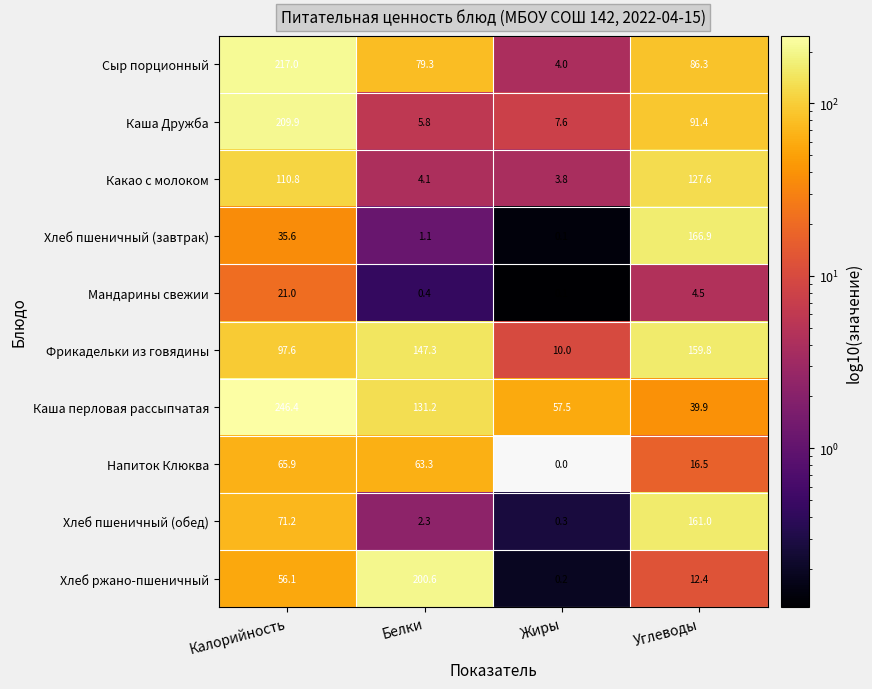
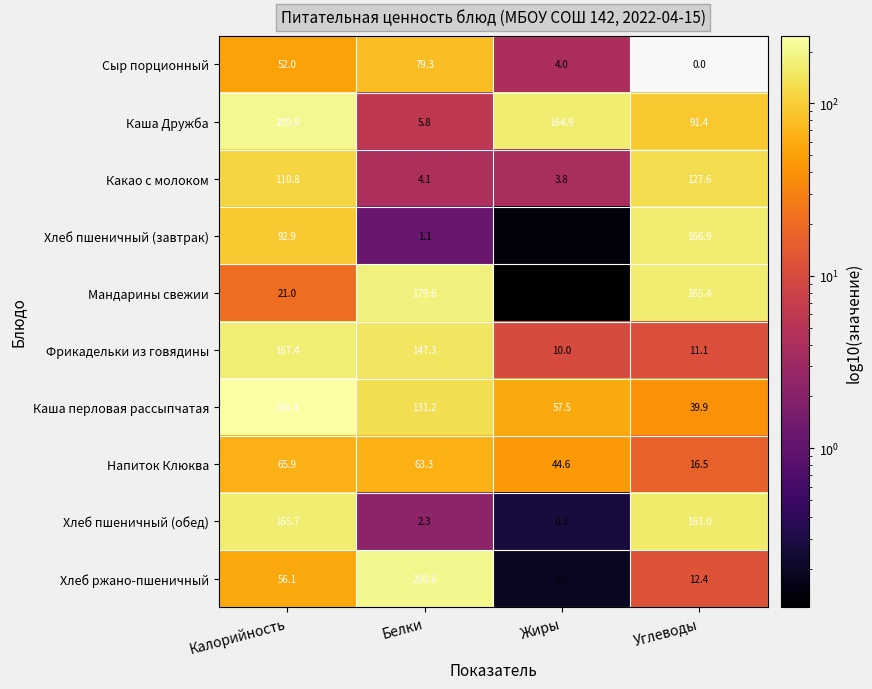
  {
    "Сыр порционный": {
-     "Калорийность": 217.0,
+     "Калорийность": 52.0,
      "Белки": 79.3,
      "Жиры": 4.0,
-     "Углеводы": 86.3
+     "Углеводы": 0.0
    },
    "Каша Дружба": {
      "Калорийность": 209.9,
      "Белки": 5.8,
-     "Жиры": 7.6,
+     "Жиры": 164.9,
      "Углеводы": 91.4
    },
    "Какао с молоком": {
      "Калорийность": 110.8,
      "Белки": 4.1,
      "Жиры": 3.8,
      "Углеводы": 127.6
    },
    "Хлеб пшеничный (завтрак)": {
-     "Калорийность": 35.6,
+     "Калорийность": 92.9,
      "Белки": 1.1,
      "Углеводы": 166.9
    },
    "Мандарины свежии": {
      "Калорийность": 21.0,
-     "Белки": 0.4,
-     "Углеводы": 4.5
+     "Белки": 179.6,
+     "Углеводы": 165.4
    },
    "Фрикадельки из говядины": {
-     "Калорийность": 97.6,
+     "Калорийность": 167.4,
      "Белки": 147.3,
      "Жиры": 10.0,
-     "Углеводы": 159.8
+     "Углеводы": 11.1
    },
    "Каша перловая рассыпчатая": {
      "Калорийность": 246.4,
      "Белки": 131.2,
      "Жиры": 57.5,
      "Углеводы": 39.9
    },
    "Напиток Клюква": {
      "Калорийность": 65.9,
      "Белки": 63.3,
-     "Жиры": 0.0,
+     "Жиры": 44.6,
      "Углеводы": 16.5
    },
    "Хлеб пшеничный (обед)": {
-     "Калорийность": 71.2,
+     "Калорийность": 165.7,
      "Белки": 2.3,
      "Жиры": 0.3,
      "Углеводы": 161.0
    },
    "Хлеб ржано-пшеничный": {
      "Калорийность": 56.1,
      "Белки": 200.6,
      "Углеводы": 12.4
    }
  }
